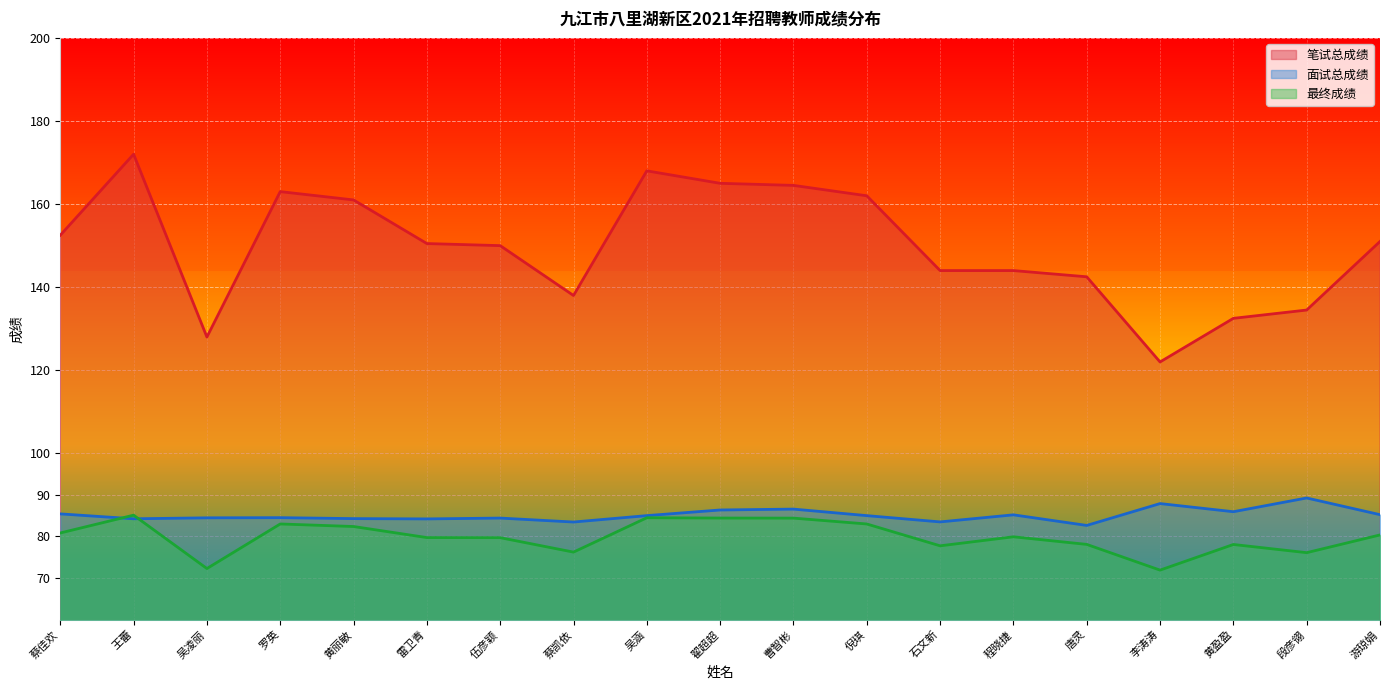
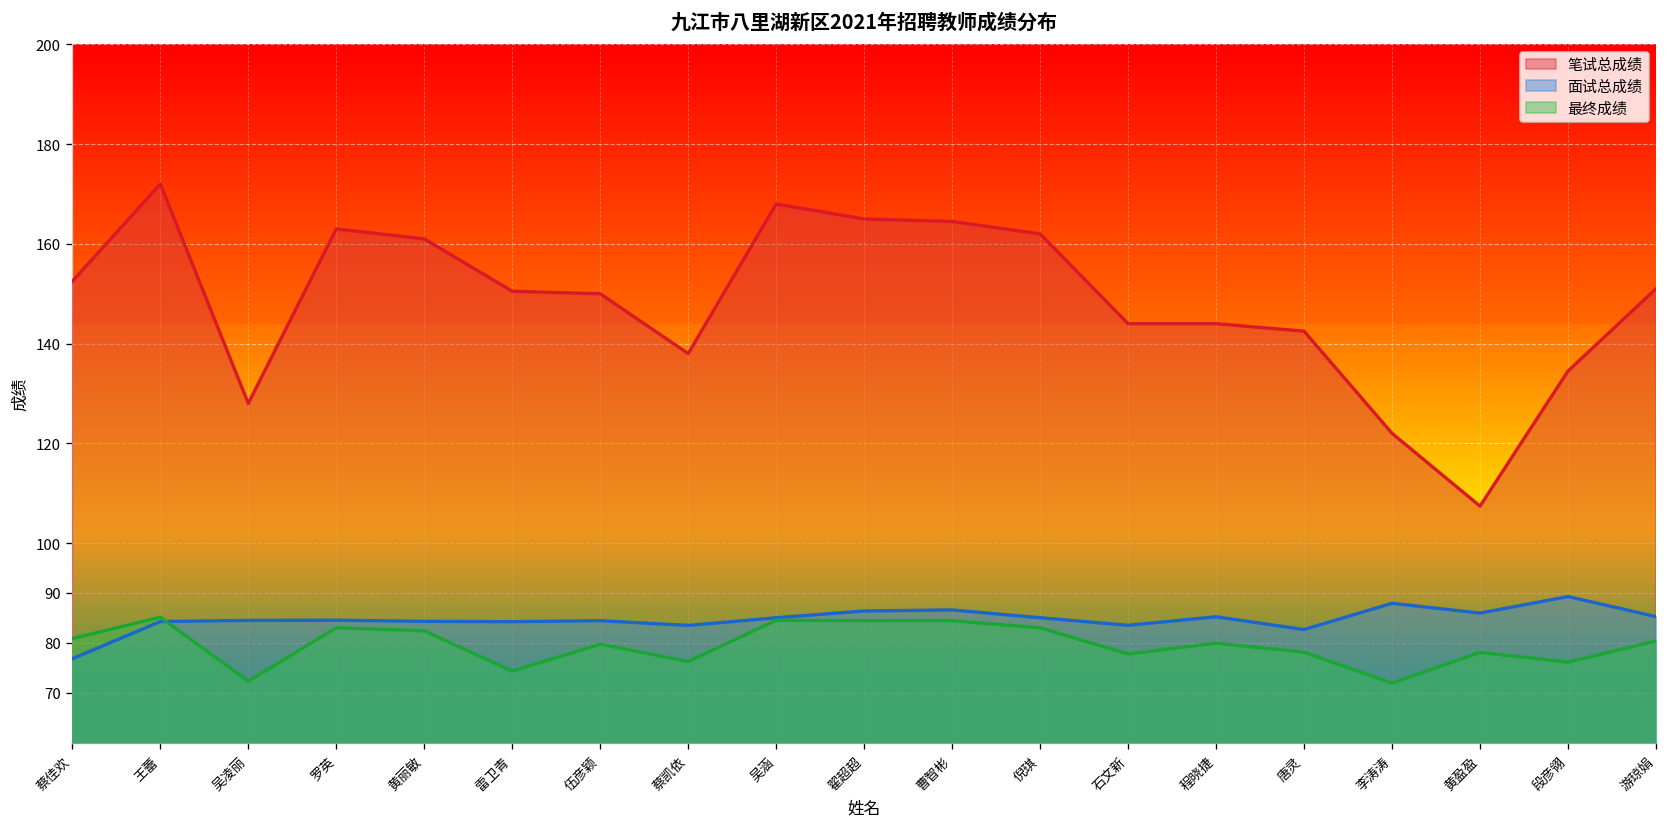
  {
    "笔试总成绩": {
      "蔡佳欢": 153,
      "王蕾": 172,
      "吴凌丽": 128,
      "罗英": 163,
      "黄丽敏": 161,
      "雷卫青": 151,
      "伍彦颖": 150,
      "蔡凯依": 138,
      "吴涵": 168,
      "翟超超": 165,
      "曹智彬": 165,
      "倪琪": 162,
      "石文新": 144,
      "程晓捷": 144,
      "唐灵": 143,
      "李涛涛": 122,
-     "黄盈盈": 133,
+     "黄盈盈": 107,
      "段彦翎": 135,
      "游琼娟": 151
    },
    "面试总成绩": {
-     "蔡佳欢": 85,
+     "蔡佳欢": 77,
      "王蕾": 84,
      "吴凌丽": 84,
      "罗英": 85,
      "黄丽敏": 84,
      "雷卫青": 84,
      "伍彦颖": 84,
      "蔡凯依": 83,
      "翟超超": 86,
      "曹智彬": 87,
      "倪琪": 85,
      "石文新": 84,
      "程晓捷": 85,
      "唐灵": 83,
      "李涛涛": 88,
      "黄盈盈": 86,
      "段彦翎": 89,
      "游琼娟": 85
    },
    "最终成绩": {
      "蔡佳欢": 81,
      "王蕾": 85,
      "吴凌丽": 72,
      "罗英": 83,
      "黄丽敏": 82,
-     "雷卫青": 80,
+     "雷卫青": 74,
      "伍彦颖": 80,
      "蔡凯依": 76,
      "翟超超": 84,
      "曹智彬": 84,
      "倪琪": 83,
      "石文新": 78,
      "程晓捷": 80,
      "唐灵": 78,
      "李涛涛": 72,
      "黄盈盈": 78,
      "段彦翎": 76,
      "游琼娟": 80
    }
  }
